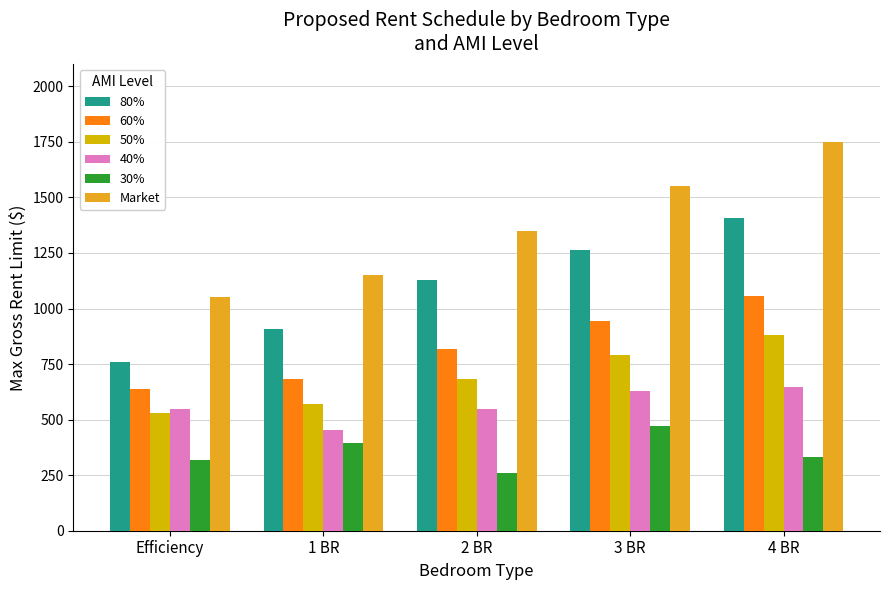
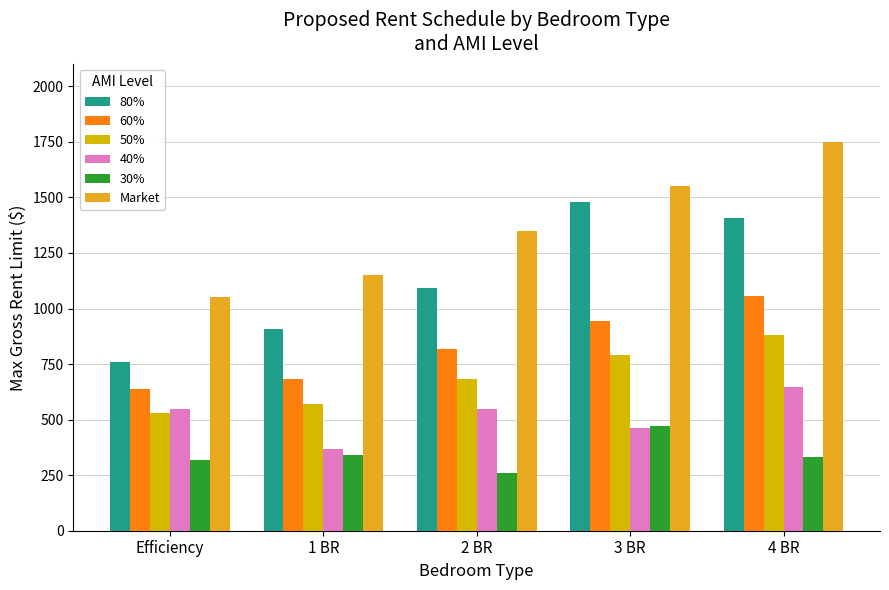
  {
    "80%": {
      "Efficiency": 760,
      "1 BR": 910,
-     "2 BR": 1130,
-     "3 BR": 1260,
+     "2 BR": 1090,
+     "3 BR": 1480,
      "4 BR": 1410
    },
    "40%": {
      "Efficiency": 550,
-     "1 BR": 460,
+     "1 BR": 370,
      "2 BR": 550,
-     "3 BR": 630,
+     "3 BR": 460,
      "4 BR": 650
    },
    "30%": {
      "Efficiency": 320,
-     "1 BR": 400,
+     "1 BR": 340,
      "2 BR": 260,
      "3 BR": 470,
      "4 BR": 330
    }
  }
